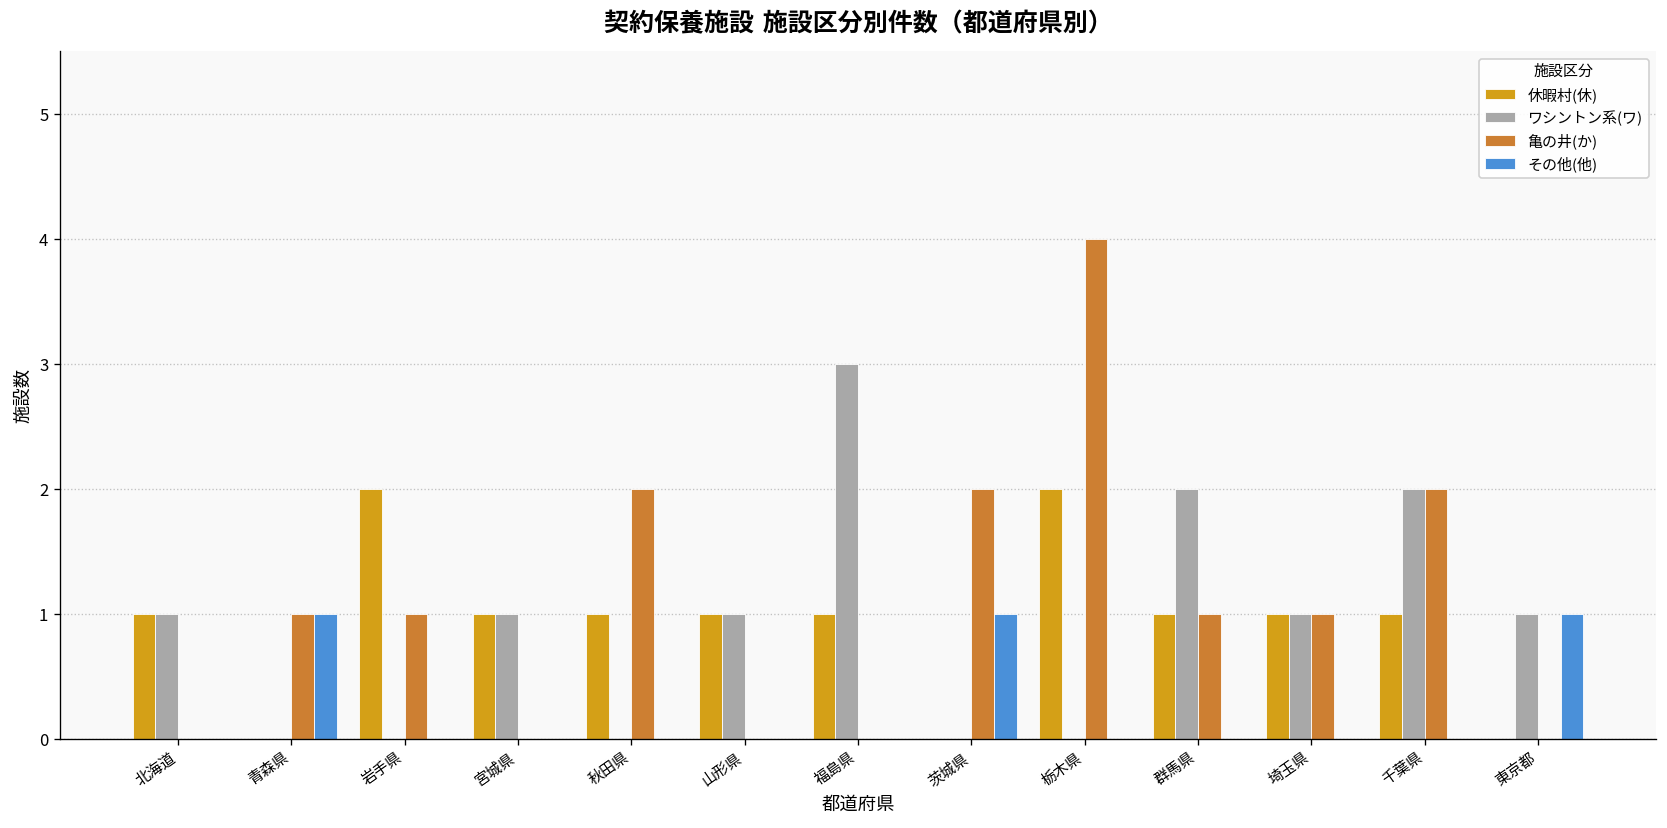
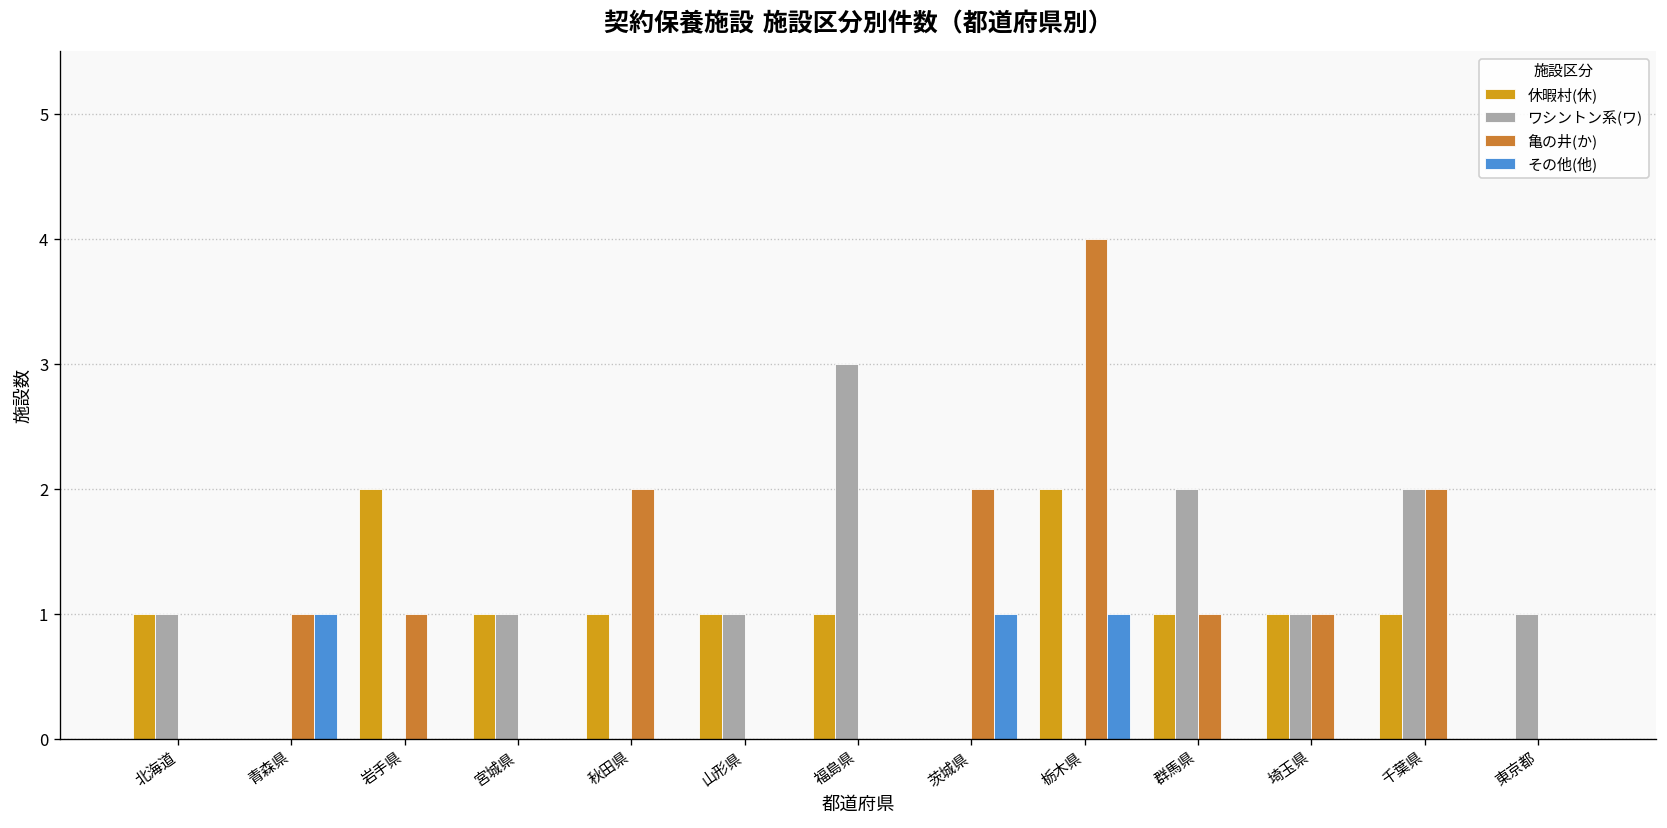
  {
    "ワシントン系(ワ)": {
      "北海道": 1,
      "青森県": 0,
      "岩手県": 0,
      "宮城県": 1,
      "秋田県": 0,
      "山形県": 1,
      "福島県": 3,
      "茨城県": 0,
      "栃木県": 0,
      "群馬県": 2,
      "埼玉県": 1,
      "千葉県": 2,
      "東京都": 1
    },
    "その他(他)": {
      "北海道": 0,
      "青森県": 1,
      "岩手県": 0,
      "宮城県": 0,
      "秋田県": 0,
      "山形県": 0,
      "福島県": 0,
      "茨城県": 1,
-     "栃木県": 0,
+     "栃木県": 1,
      "群馬県": 0,
      "埼玉県": 0,
      "千葉県": 0,
-     "東京都": 1
+     "東京都": 0
    }
  }
